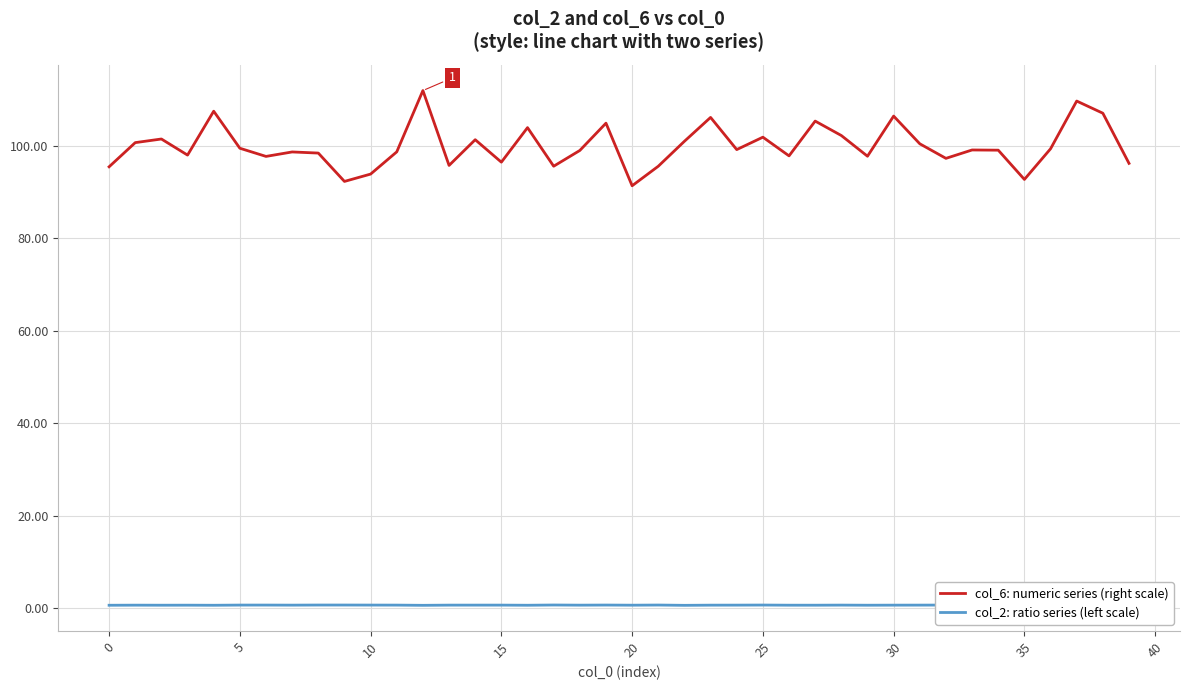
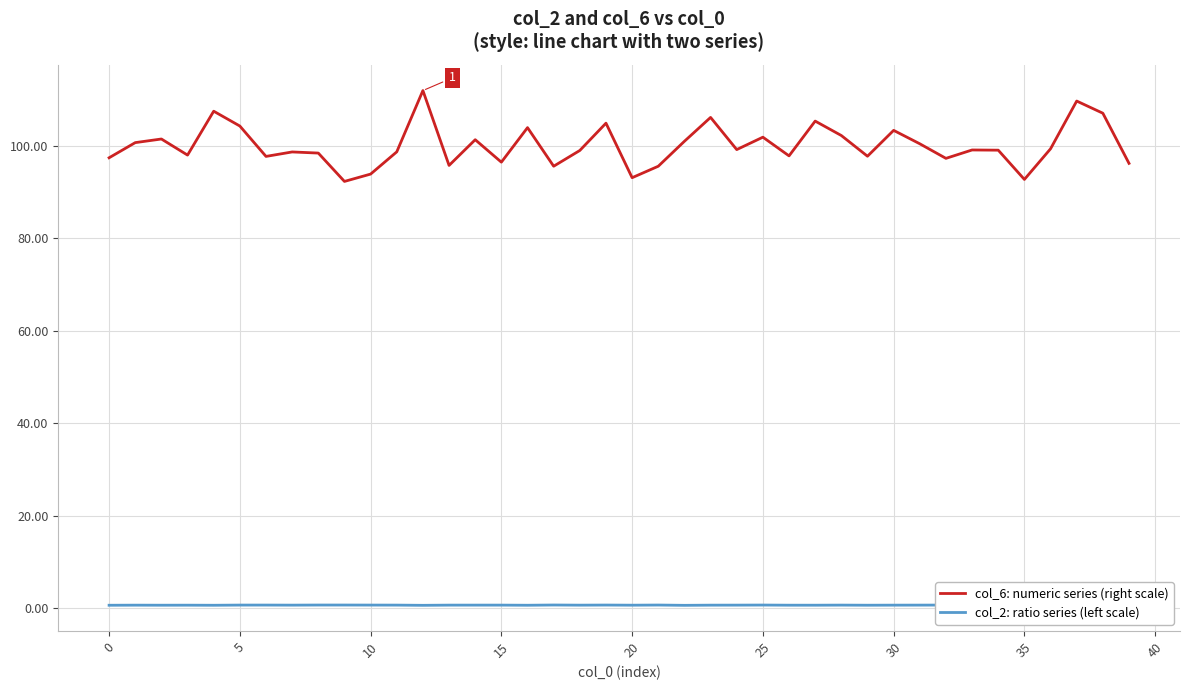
  {
    "col_6: numeric series (right scale)": {
-     "0": 95,
-     "5": 99,
+     "0": 97,
+     "5": 104,
      "10": 94,
      "15": 96,
-     "20": 91,
+     "20": 93,
      "25": 102,
-     "30": 106,
+     "30": 103,
      "35": 93
    },
    "col_2: ratio series (left scale)": {
      "0": 1,
      "5": 1,
      "10": 1,
      "15": 1,
      "20": 1,
      "25": 1,
      "30": 1
    }
  }
